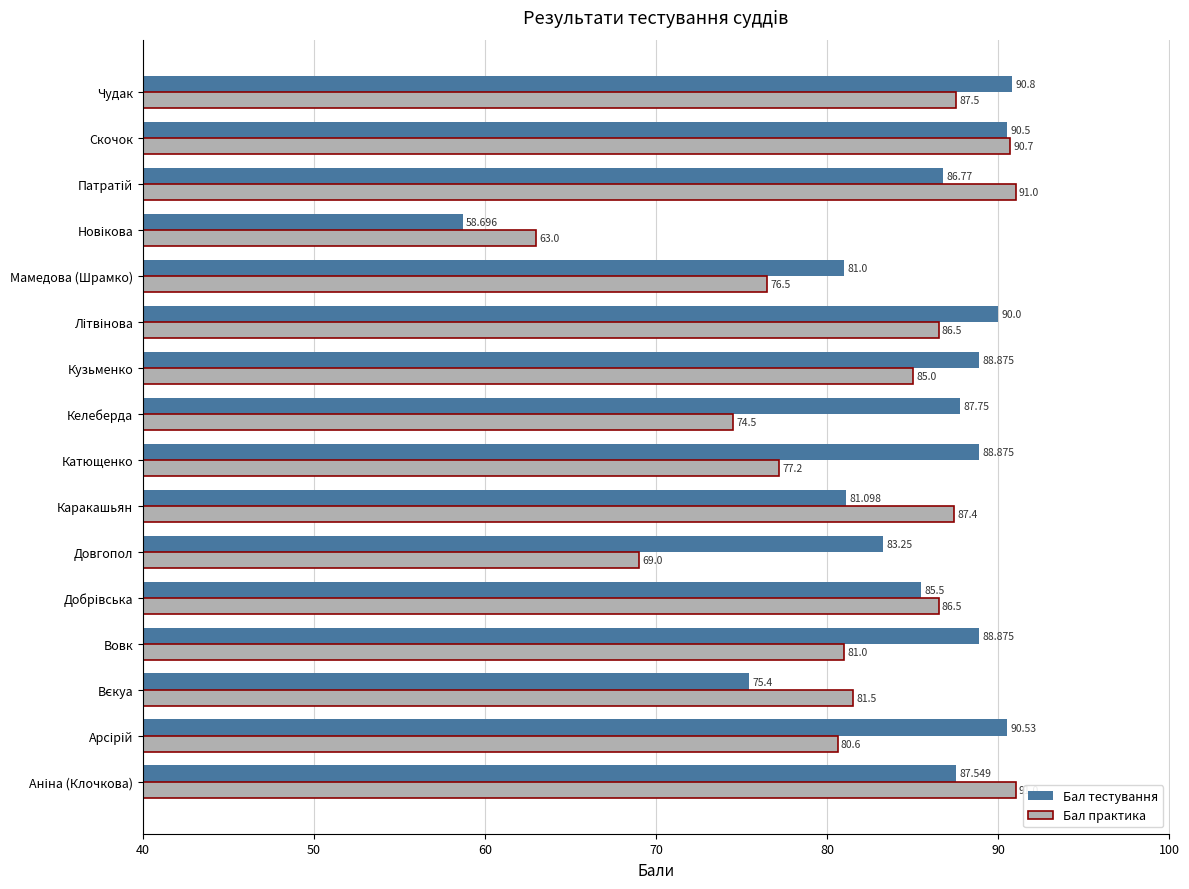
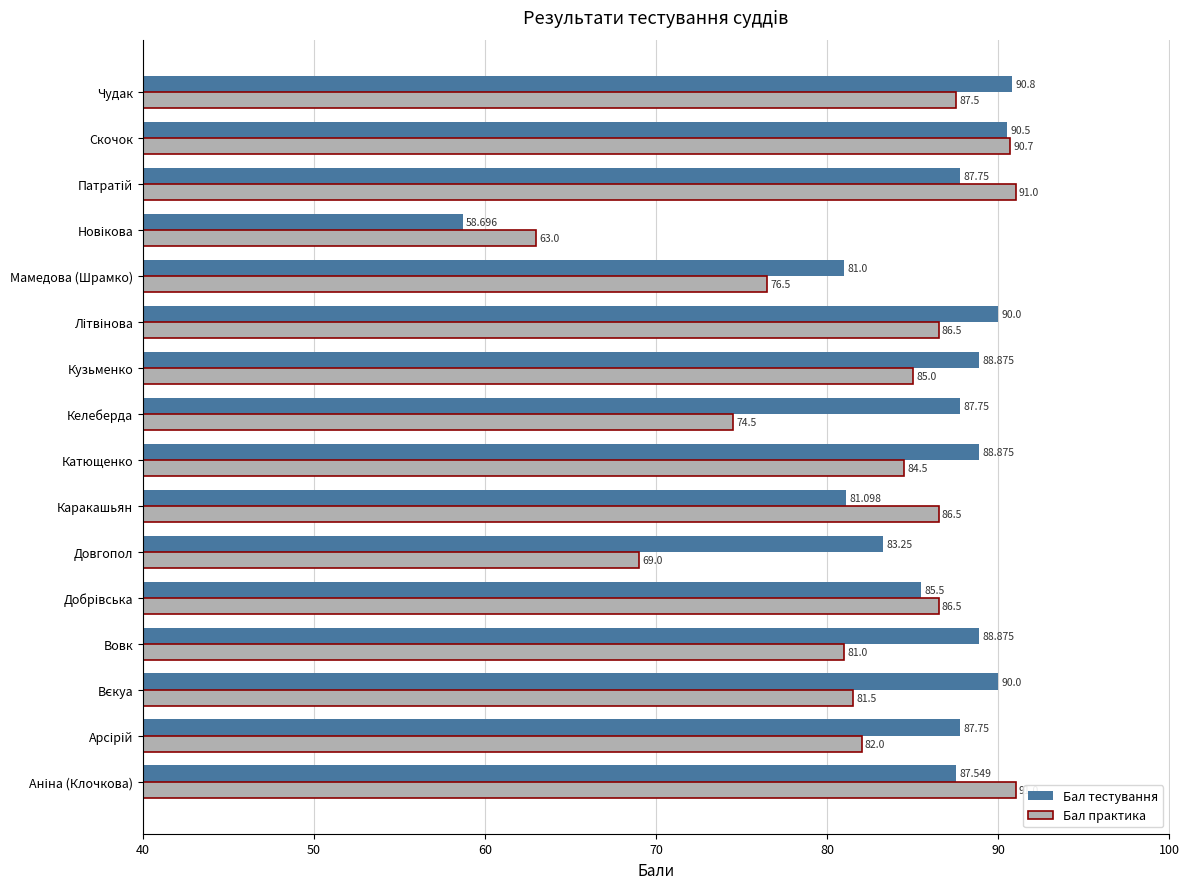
  {
    "Бал тестування": {
      "Чудак": 90.8,
      "Скочок": 90.5,
-     "Патратій": 86.77,
+     "Патратій": 87.75,
      "Новікова": 58.696,
      "Мамедова (Шрамко)": 81.0,
      "Літвінова": 90.0,
      "Кузьменко": 88.875,
      "Келеберда": 87.75,
      "Катющенко": 88.875,
      "Каракашьян": 81.098,
      "Довгопол": 83.25,
      "Добрівська": 85.5,
      "Вовк": 88.875,
-     "Вєкуа": 75.4,
-     "Арсірій": 90.53,
+     "Вєкуа": 90.0,
+     "Арсірій": 87.75,
      "Аніна (Клочкова)": 87.549
    },
    "Бал практика": {
      "Чудак": 87.5,
      "Скочок": 90.7,
      "Патратій": 91.0,
      "Новікова": 63.0,
      "Мамедова (Шрамко)": 76.5,
      "Літвінова": 86.5,
      "Кузьменко": 85.0,
      "Келеберда": 74.5,
-     "Катющенко": 77.2,
-     "Каракашьян": 87.4,
+     "Катющенко": 84.5,
+     "Каракашьян": 86.5,
      "Довгопол": 69.0,
      "Добрівська": 86.5,
      "Вовк": 81.0,
      "Вєкуа": 81.5,
-     "Арсірій": 80.6
+     "Арсірій": 82.0
    }
  }
